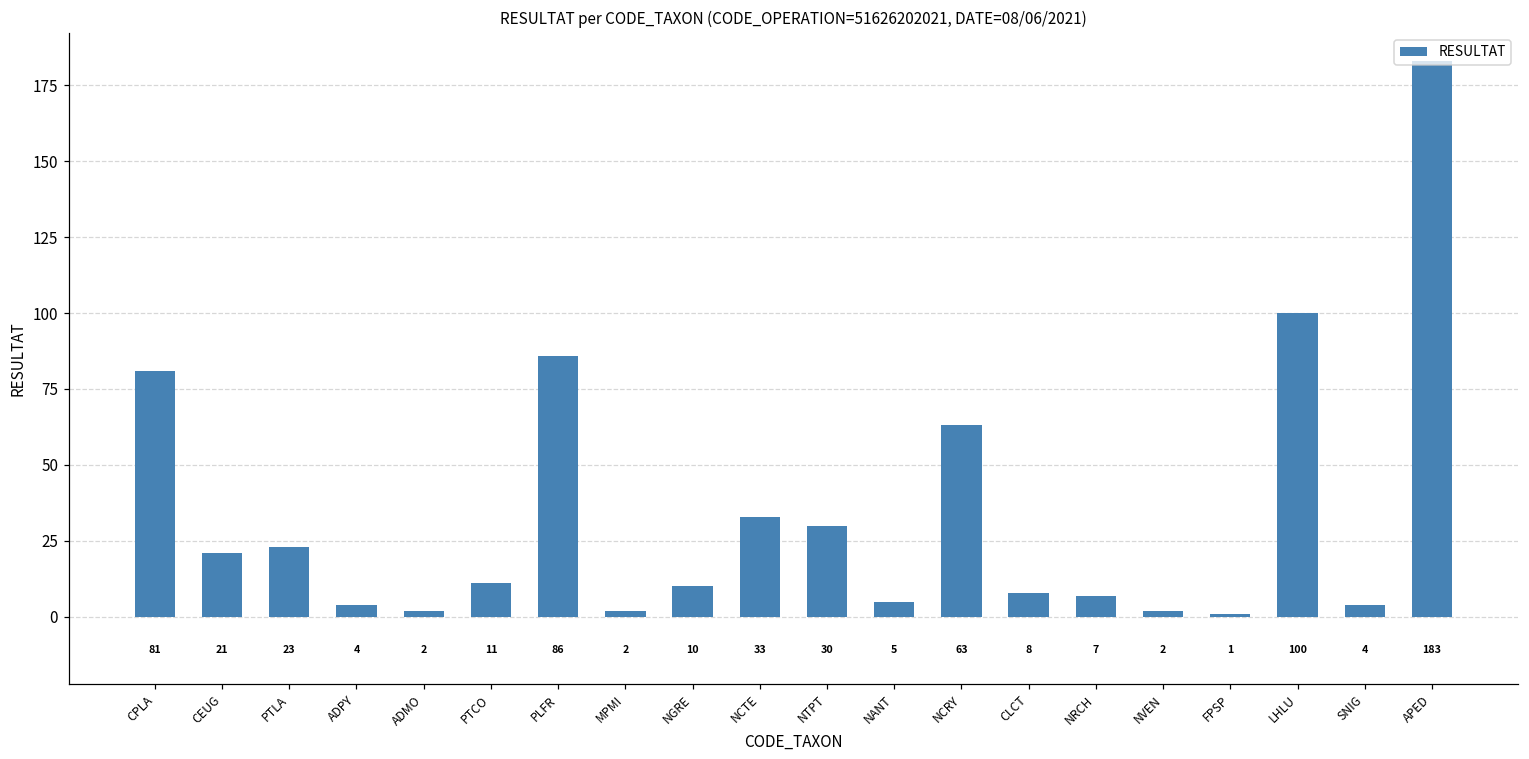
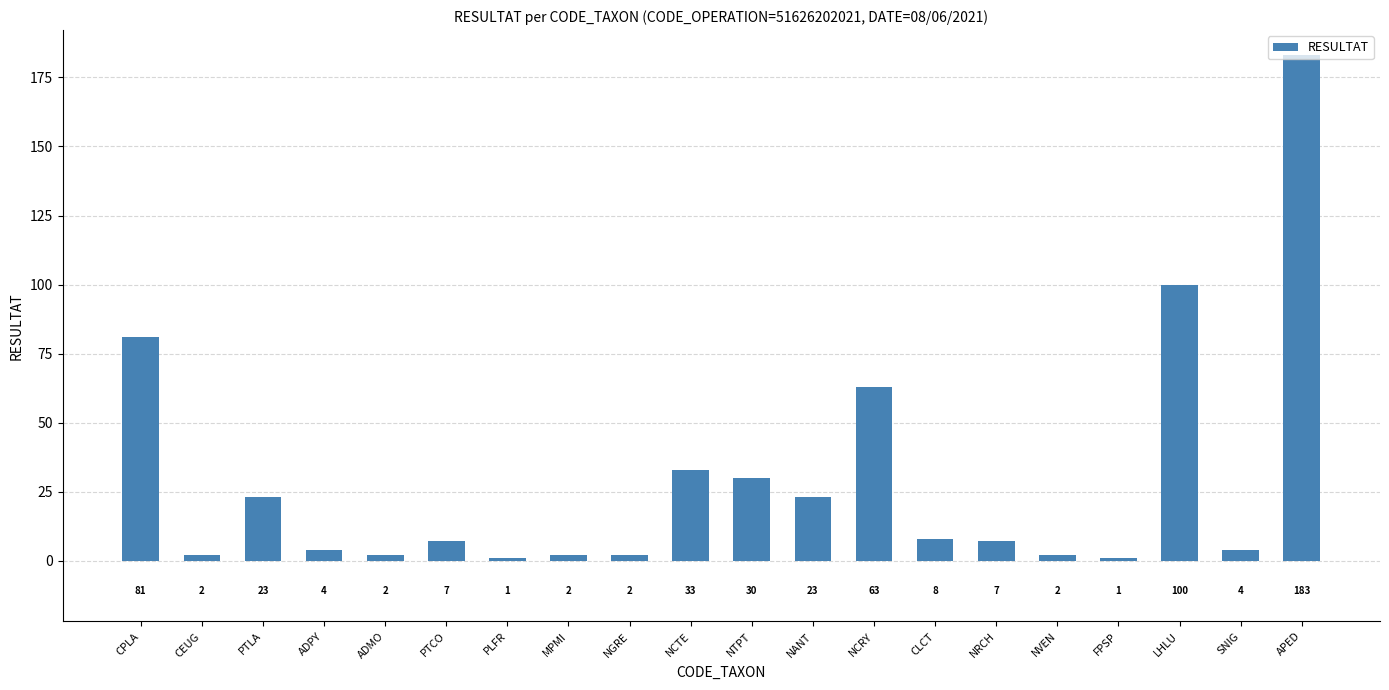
  {
-   "CEUG": 21,
-   "PTCO": 11,
-   "PLFR": 86,
-   "NGRE": 10,
-   "NANT": 5
+   "CEUG": 2,
+   "PTCO": 7,
+   "PLFR": 1,
+   "NGRE": 2,
+   "NANT": 23
  }
